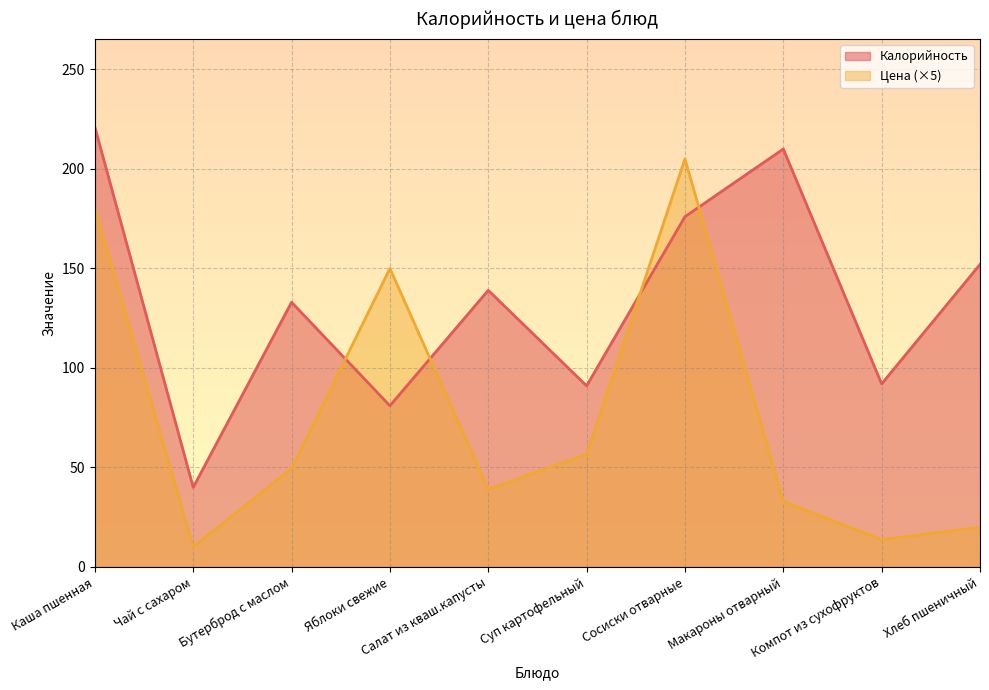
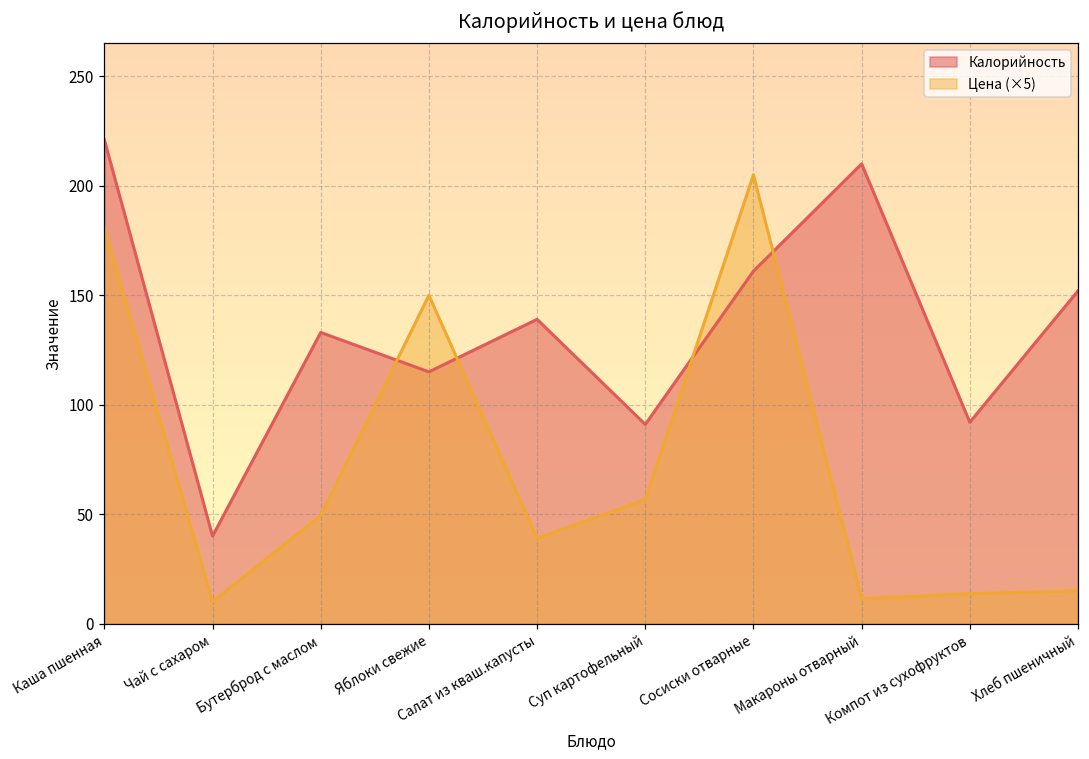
  {
    "Калорийность": {
      "Каша пшенная": 221,
      "Чай с сахаром": 40,
      "Бутерброд с маслом": 133,
-     "Яблоки свежие": 81,
+     "Яблоки свежие": 115,
      "Салат из кваш.капусты": 139,
      "Суп картофельный": 91,
-     "Сосиски отварные": 176,
+     "Сосиски отварные": 161,
      "Макароны отварный": 210,
      "Компот из сухофруктов": 92,
      "Хлеб пшеничный": 152
    },
    "Цена (×5)": {
      "Каша пшенная": 181,
      "Чай с сахаром": 10,
      "Бутерброд с маслом": 49,
      "Яблоки свежие": 150,
      "Салат из кваш.капусты": 39,
      "Суп картофельный": 57,
      "Сосиски отварные": 205,
-     "Макароны отварный": 33,
+     "Макароны отварный": 11,
      "Компот из сухофруктов": 14,
-     "Хлеб пшеничный": 20
+     "Хлеб пшеничный": 15
    }
  }
